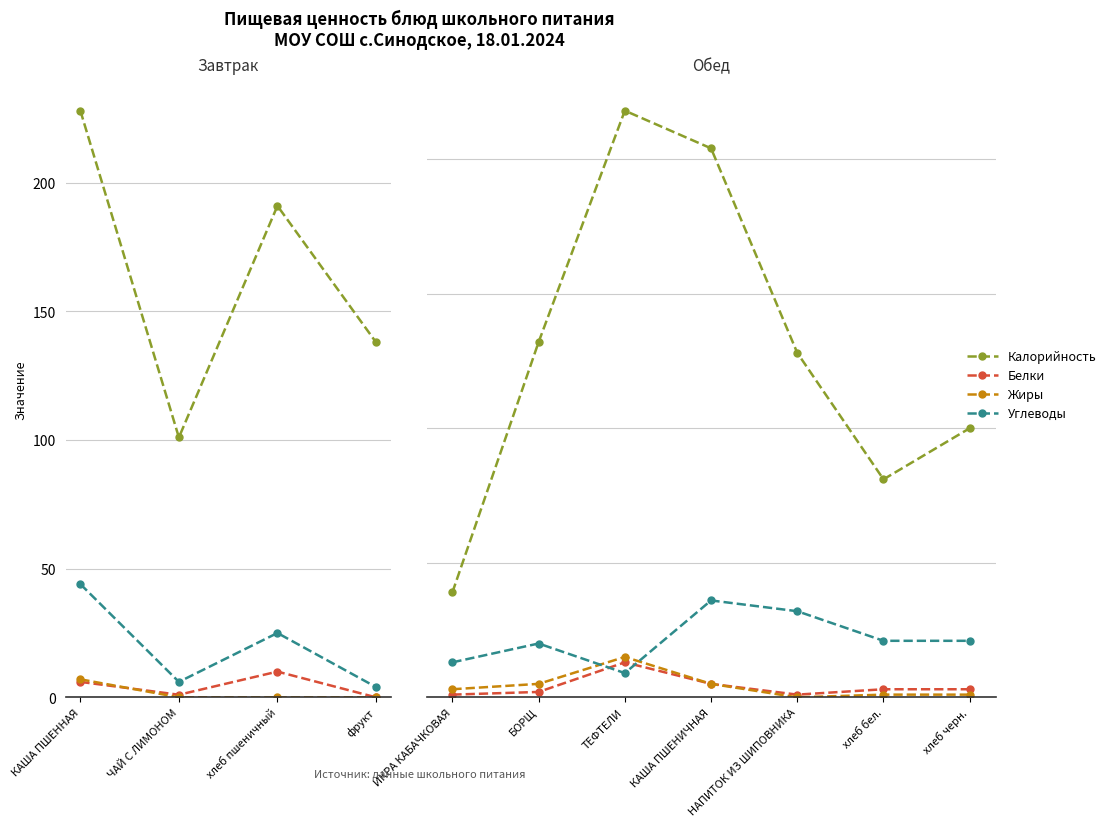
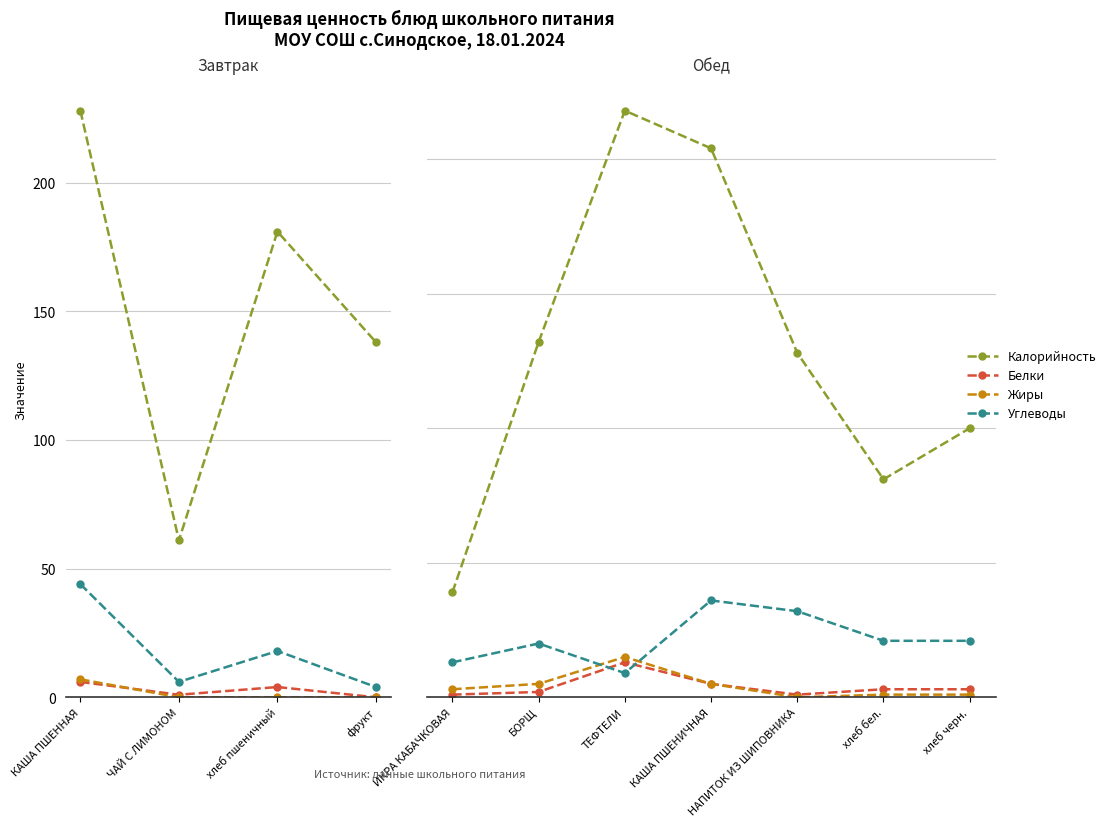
  {
    "Завтрак": {
      "Калорийность": {
        "КАША ПШЕННАЯ": 228,
-       "ЧАЙ С ЛИМОНОМ": 101,
-       "хлеб пшеничный": 191,
+       "ЧАЙ С ЛИМОНОМ": 61,
+       "хлеб пшеничный": 181,
        "фрукт": 138
      },
      "Белки": {
        "КАША ПШЕННАЯ": 6,
        "ЧАЙ С ЛИМОНОМ": 1,
-       "хлеб пшеничный": 10
+       "хлеб пшеничный": 4
      },
      "Жиры": {
        "КАША ПШЕННАЯ": 7,
        "ЧАЙ С ЛИМОНОМ": 0,
        "хлеб пшеничный": 0
      },
      "Углеводы": {
        "КАША ПШЕННАЯ": 44,
        "ЧАЙ С ЛИМОНОМ": 6,
-       "хлеб пшеничный": 25,
+       "хлеб пшеничный": 18,
        "фрукт": 4
      }
    }
  }
